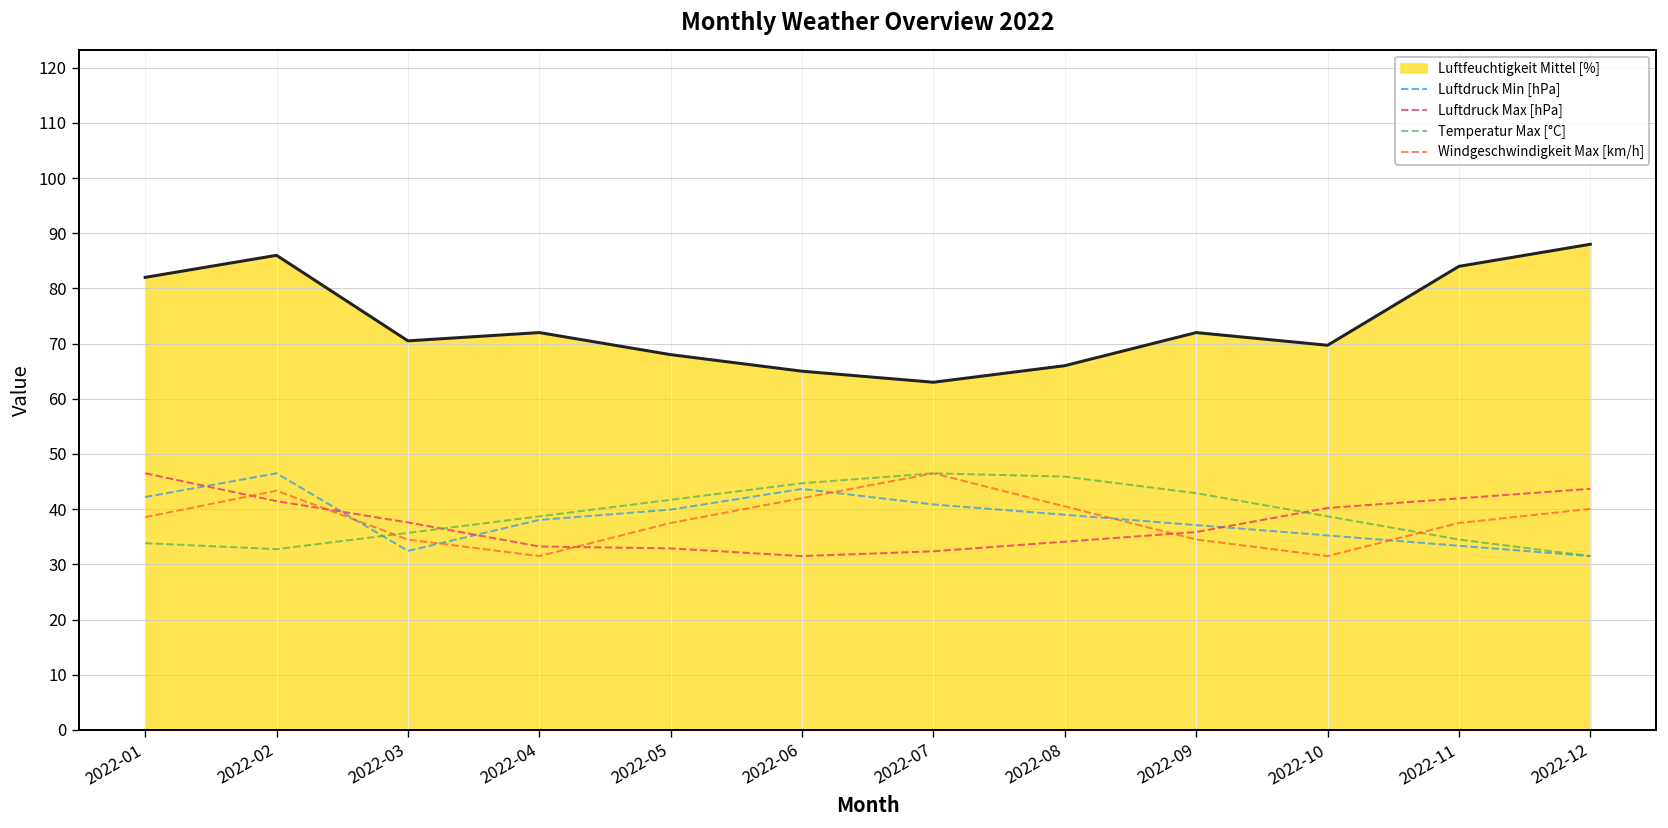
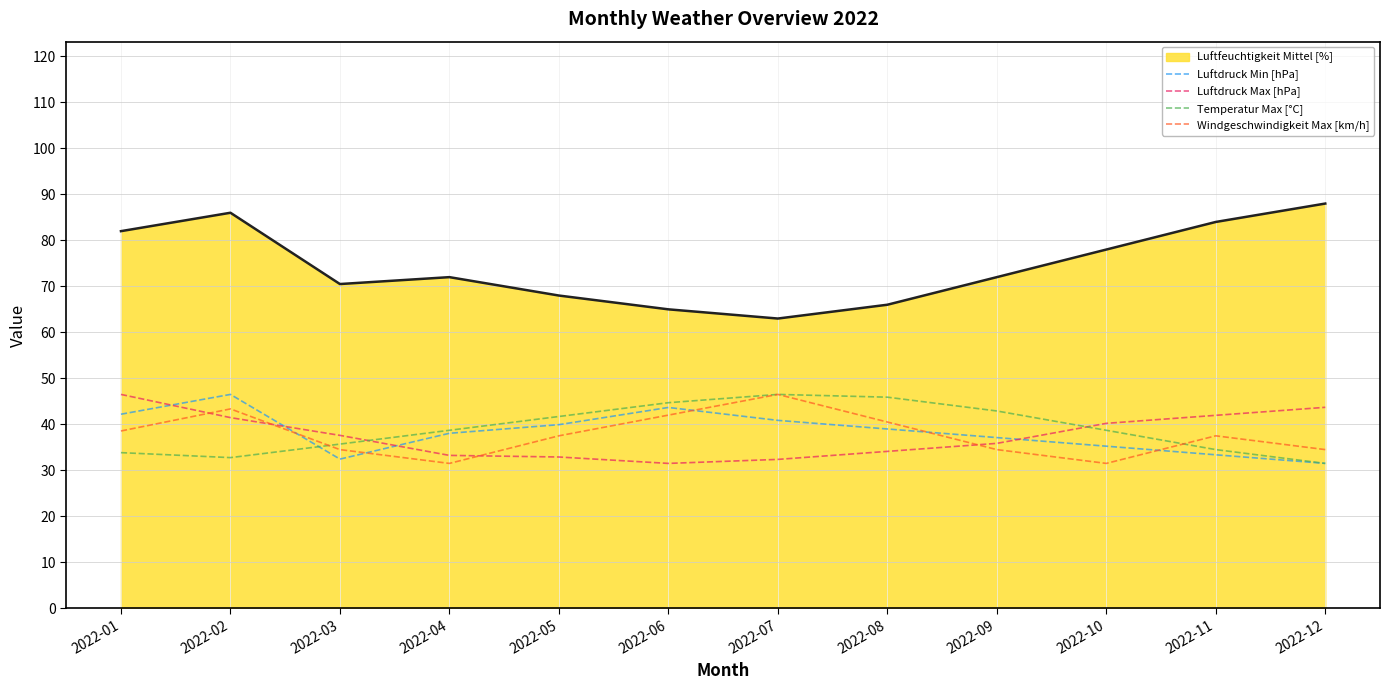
  {
    "Luftfeuchtigkeit Mittel [%]": {
      "2022-01": 82,
      "2022-02": 86,
      "2022-03": 71,
      "2022-04": 72,
      "2022-05": 68,
      "2022-06": 65,
      "2022-07": 63,
      "2022-08": 66,
      "2022-09": 72,
-     "2022-10": 70,
+     "2022-10": 78,
      "2022-11": 84,
      "2022-12": 88
    },
    "Luftdruck Min [hPa]": {
      "2022-01": 42,
      "2022-02": 47,
      "2022-03": 32,
      "2022-04": 38,
      "2022-05": 40,
      "2022-06": 44,
      "2022-07": 41,
      "2022-08": 39,
      "2022-09": 37,
      "2022-10": 35,
      "2022-11": 33
    },
    "Luftdruck Max [hPa]": {
      "2022-01": 47,
      "2022-02": 41,
      "2022-03": 38,
      "2022-04": 33,
      "2022-05": 33,
      "2022-06": 32,
      "2022-07": 32,
      "2022-08": 34,
      "2022-09": 36,
      "2022-10": 40,
      "2022-11": 42,
      "2022-12": 44
    },
    "Temperatur Max [°C]": {
      "2022-01": 34,
      "2022-02": 33,
      "2022-03": 36,
      "2022-04": 39,
      "2022-05": 42,
      "2022-06": 45,
      "2022-08": 46,
      "2022-09": 43,
      "2022-10": 39,
      "2022-11": 35
    },
    "Windgeschwindigkeit Max [km/h]": {
      "2022-01": 39,
      "2022-02": 43,
      "2022-03": 35,
      "2022-04": 32,
      "2022-05": 38,
      "2022-06": 42,
      "2022-08": 41,
      "2022-09": 35,
      "2022-10": 32,
      "2022-11": 38,
-     "2022-12": 40
+     "2022-12": 35
    }
  }
